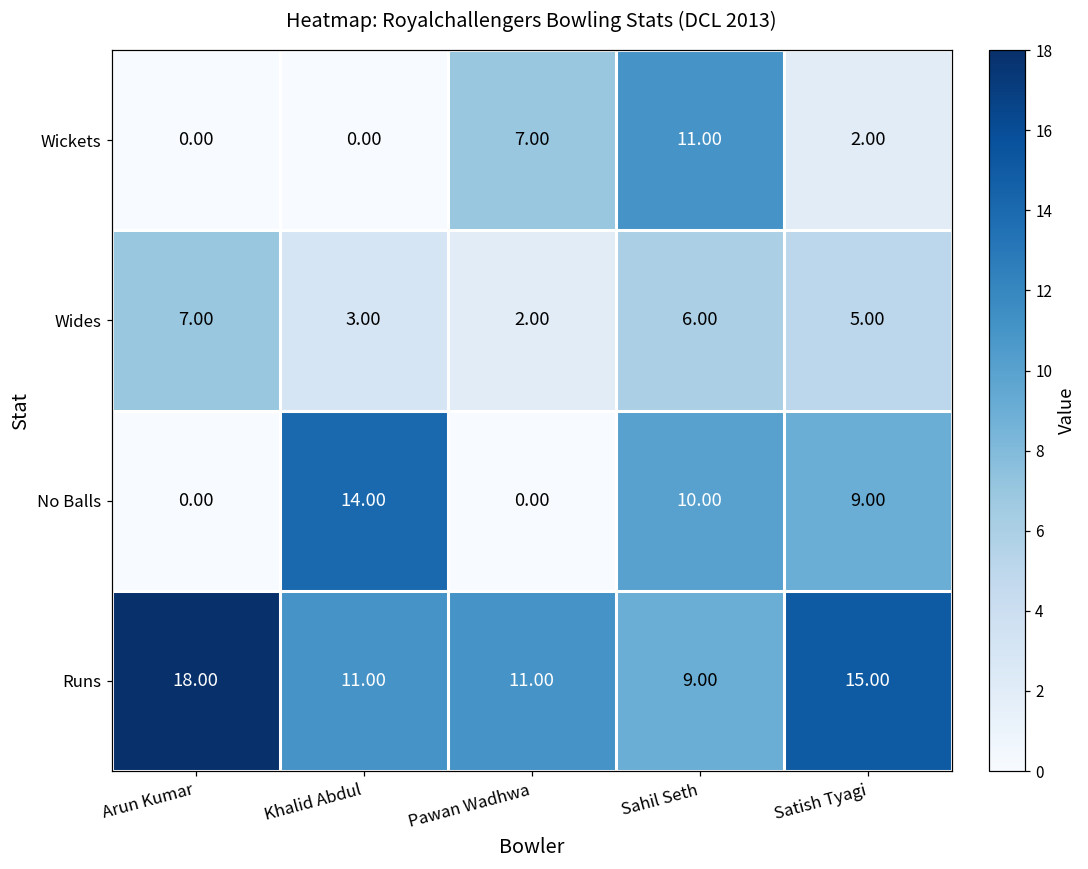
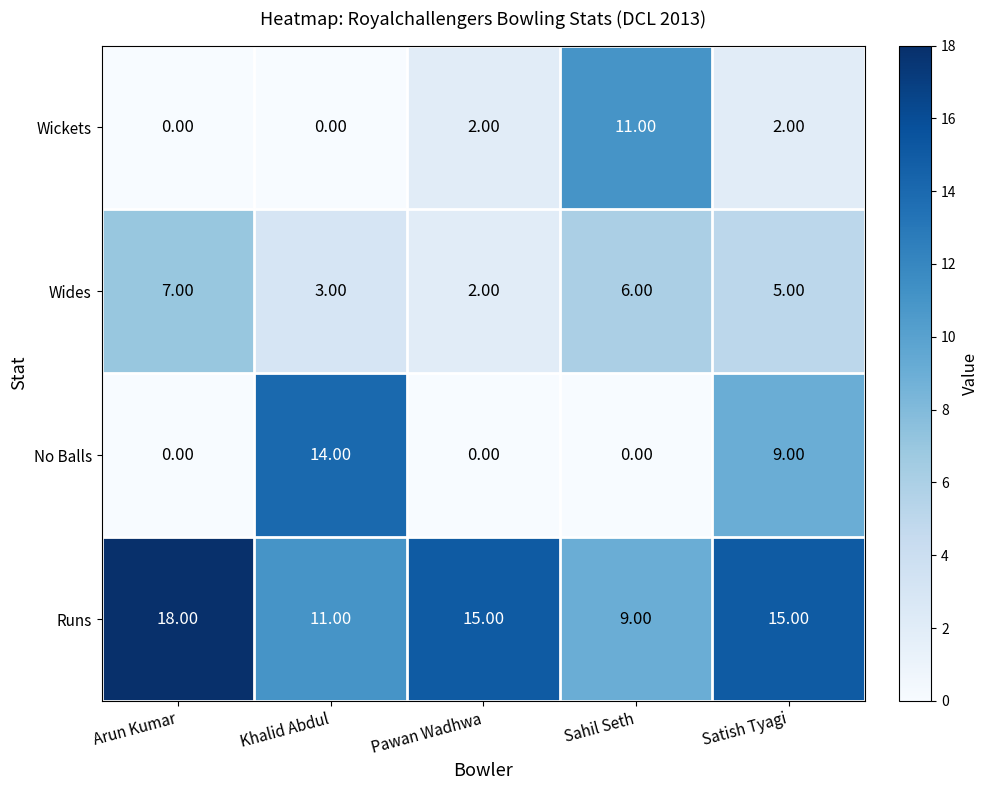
  {
    "Wickets": {
      "Arun Kumar": 0.00,
      "Khalid Abdul": 0.00,
-     "Pawan Wadhwa": 7.00,
+     "Pawan Wadhwa": 2.00,
      "Sahil Seth": 11.00,
      "Satish Tyagi": 2.00
    },
    "Wides": {
      "Arun Kumar": 7.00,
      "Khalid Abdul": 3.00,
      "Pawan Wadhwa": 2.00,
      "Sahil Seth": 6.00,
      "Satish Tyagi": 5.00
    },
    "No Balls": {
      "Arun Kumar": 0.00,
      "Khalid Abdul": 14.00,
      "Pawan Wadhwa": 0.00,
-     "Sahil Seth": 10.00,
+     "Sahil Seth": 0.00,
      "Satish Tyagi": 9.00
    },
    "Runs": {
      "Arun Kumar": 18.00,
      "Khalid Abdul": 11.00,
-     "Pawan Wadhwa": 11.00,
+     "Pawan Wadhwa": 15.00,
      "Sahil Seth": 9.00,
      "Satish Tyagi": 15.00
    }
  }
